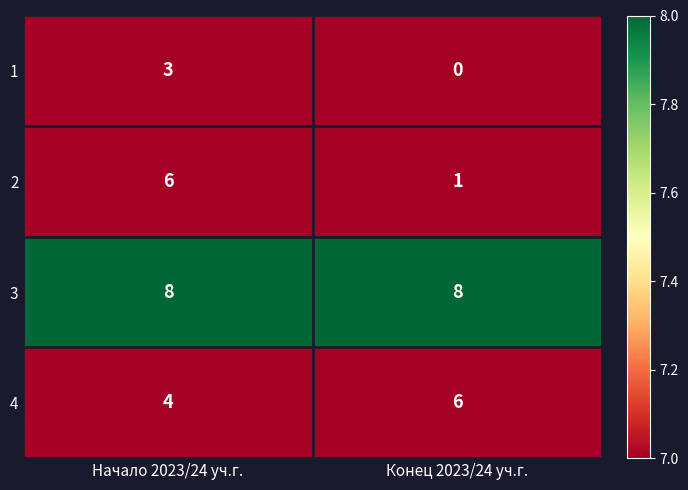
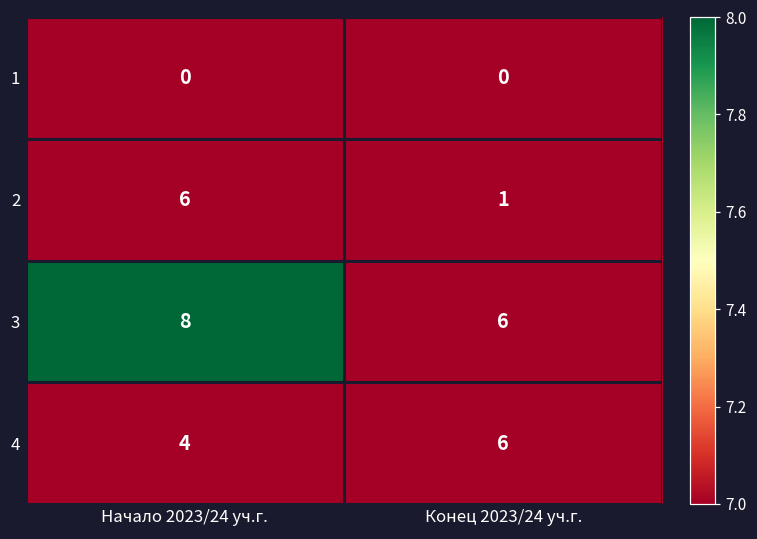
  {
    "1": {
-     "Начало 2023/24 уч.г.": 3,
+     "Начало 2023/24 уч.г.": 0,
      "Конец 2023/24 уч.г.": 0
    },
    "2": {
      "Начало 2023/24 уч.г.": 6,
      "Конец 2023/24 уч.г.": 1
    },
    "3": {
      "Начало 2023/24 уч.г.": 8,
-     "Конец 2023/24 уч.г.": 8
+     "Конец 2023/24 уч.г.": 6
    },
    "4": {
      "Начало 2023/24 уч.г.": 4,
      "Конец 2023/24 уч.г.": 6
    }
  }
